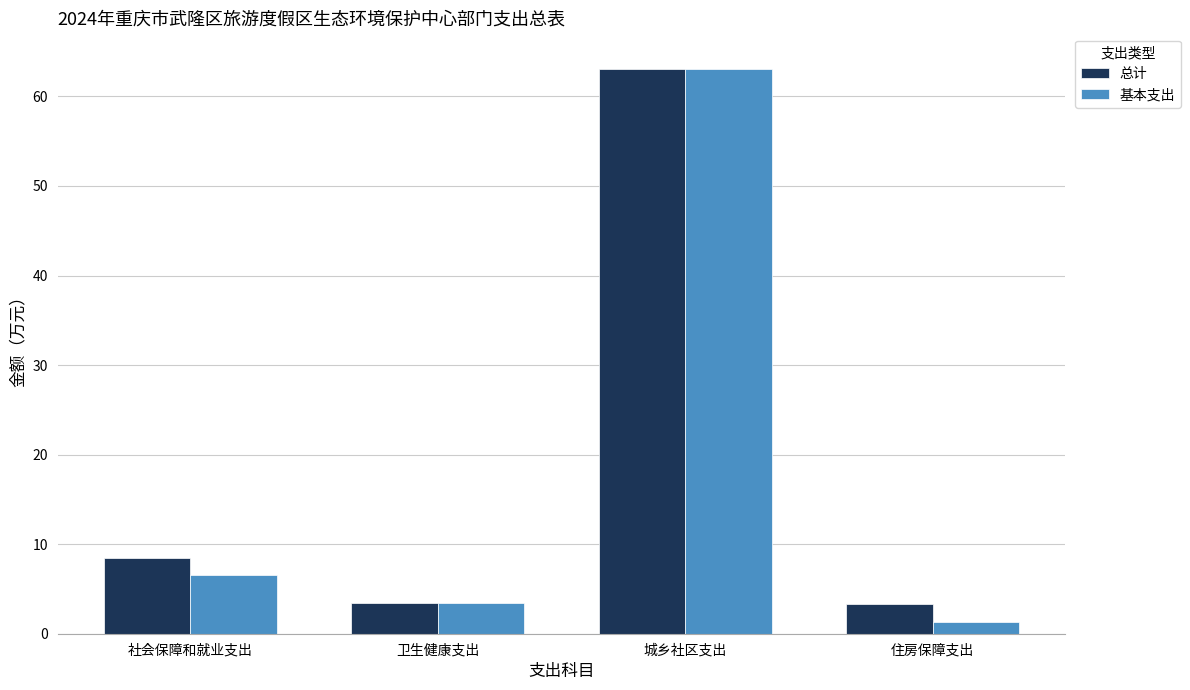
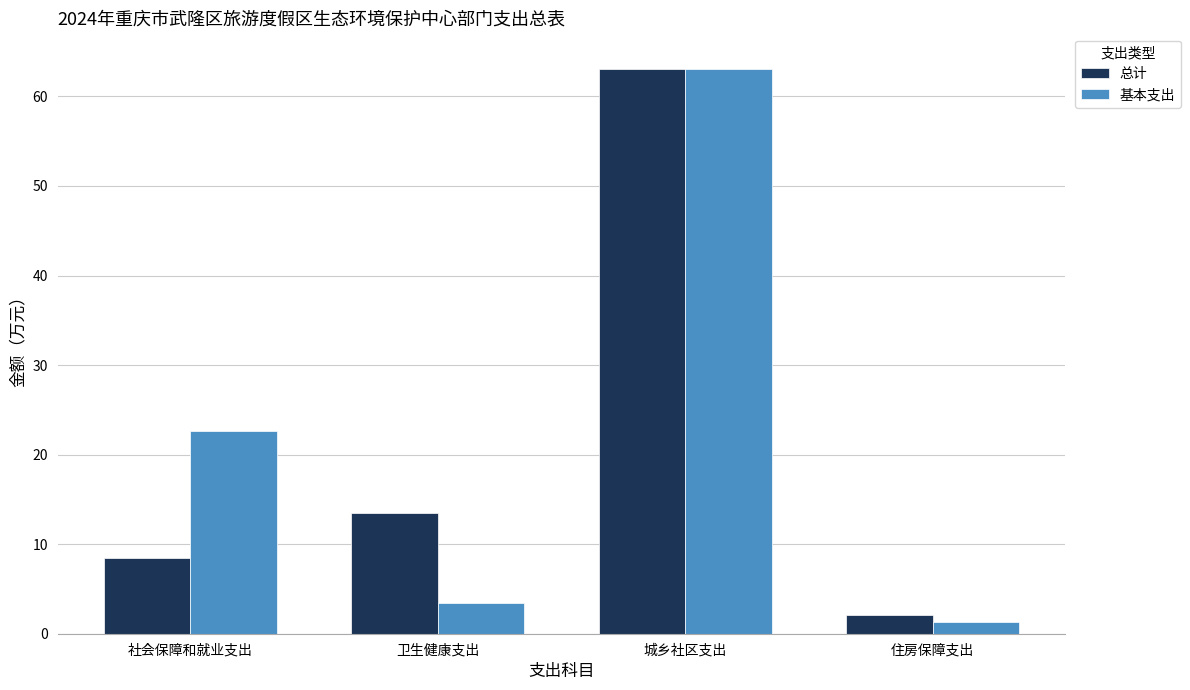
  {
    "总计": {
      "社会保障和就业支出": 9,
-     "卫生健康支出": 3,
+     "卫生健康支出": 13,
      "城乡社区支出": 63,
-     "住房保障支出": 3
+     "住房保障支出": 2
    },
    "基本支出": {
-     "社会保障和就业支出": 7,
+     "社会保障和就业支出": 23,
      "卫生健康支出": 3,
      "城乡社区支出": 63,
      "住房保障支出": 1
    }
  }
